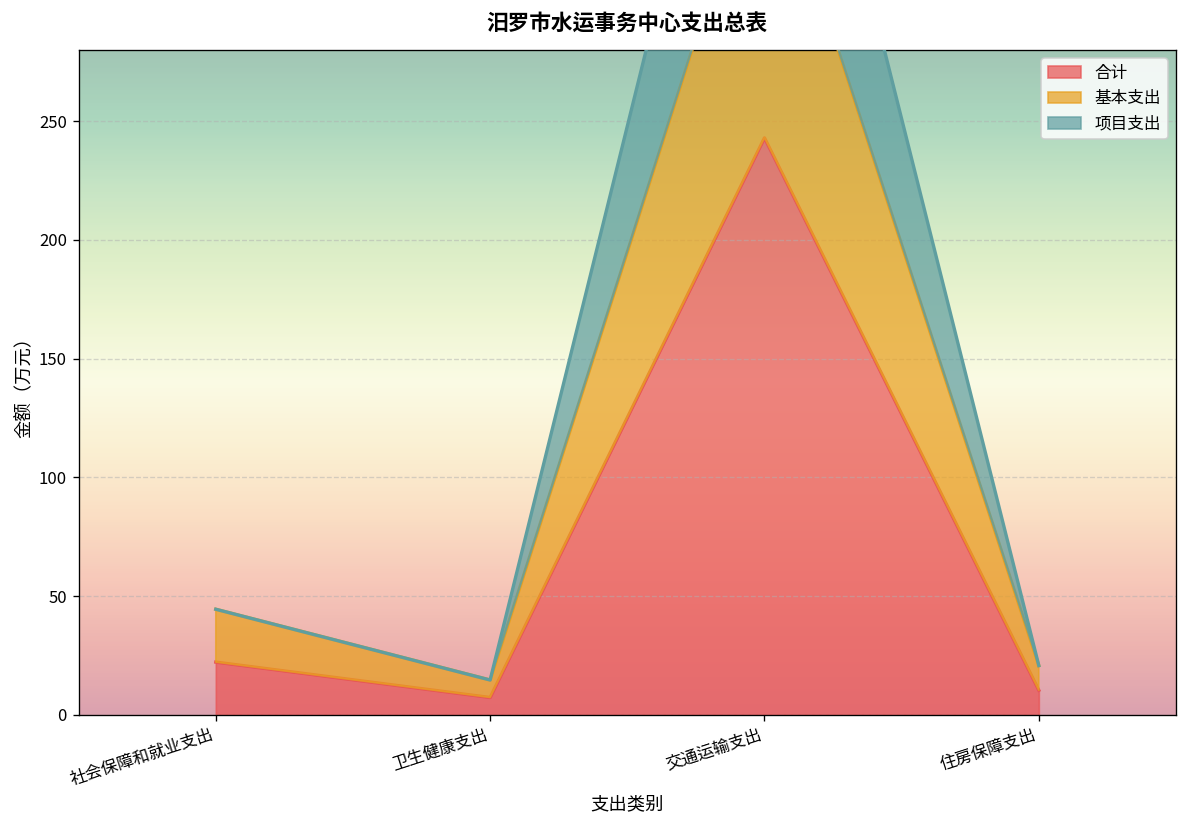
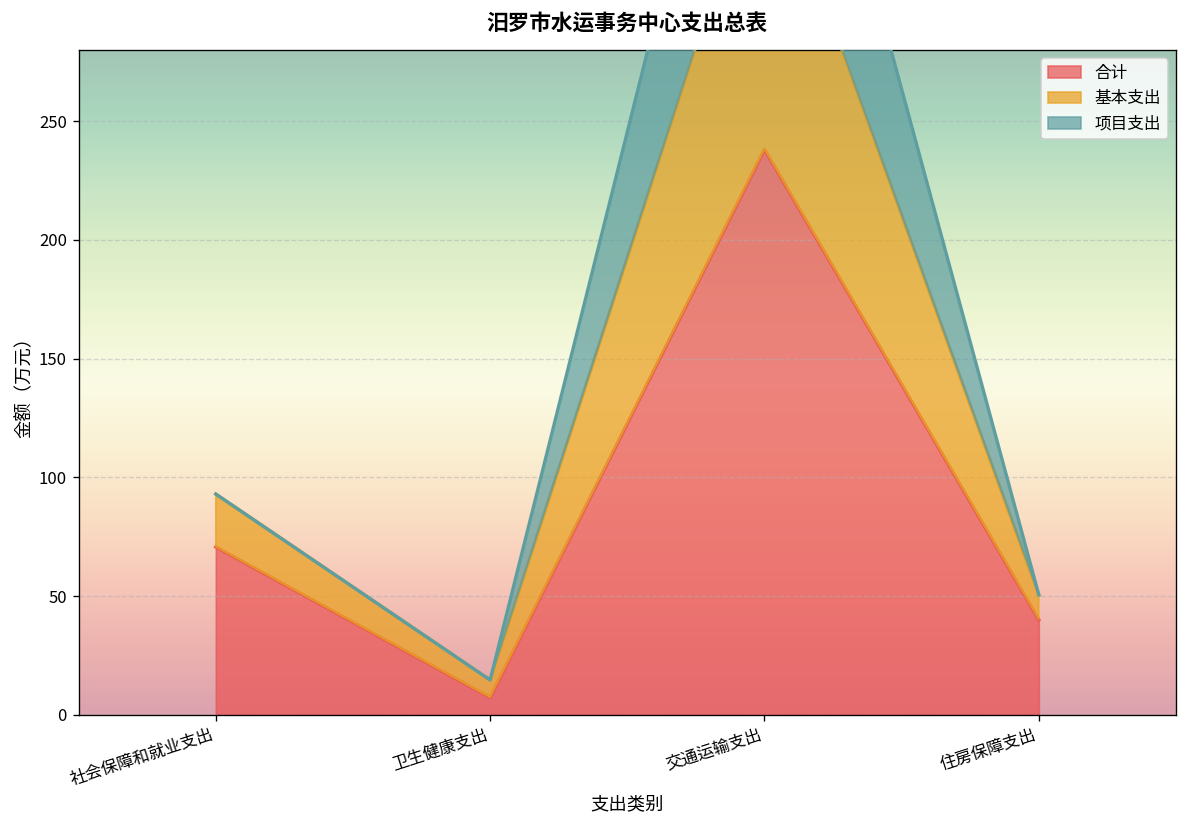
  {
    "合计": {
-     "社会保障和就业支出": 22,
+     "社会保障和就业支出": 71,
      "卫生健康支出": 7,
-     "交通运输支出": 243,
-     "住房保障支出": 10
+     "交通运输支出": 238,
+     "住房保障支出": 40
    }
  }
